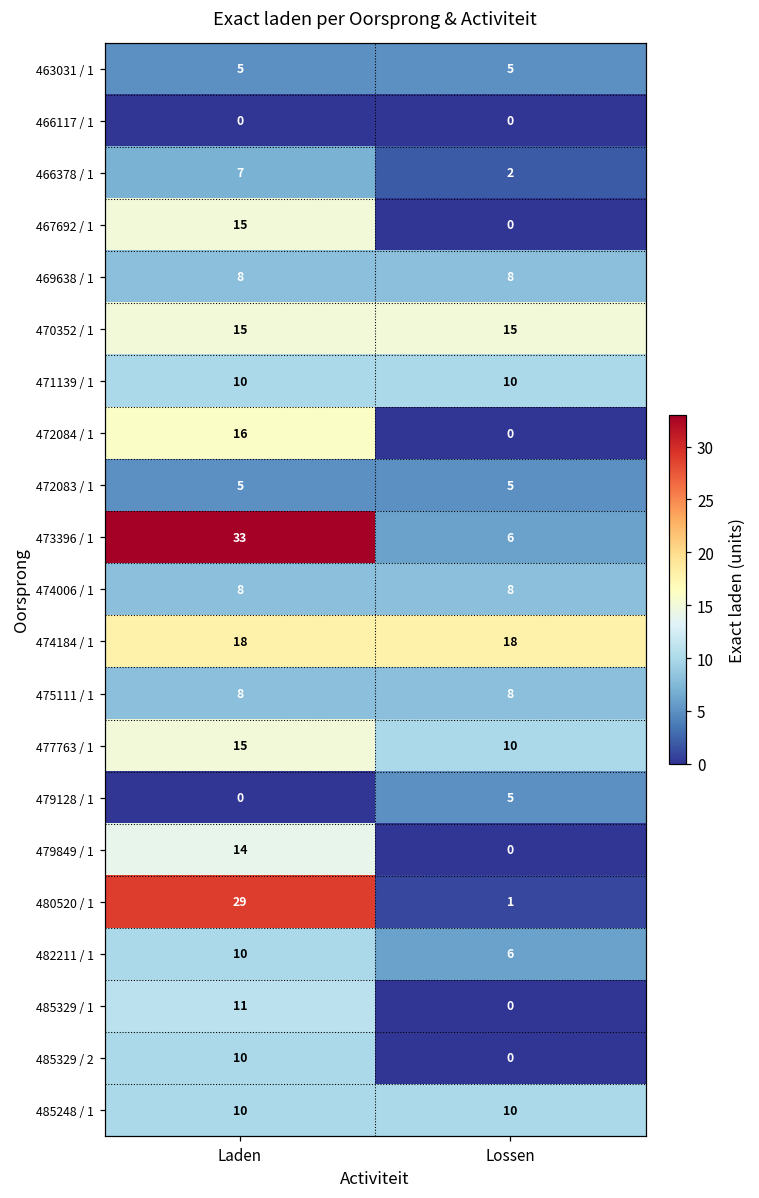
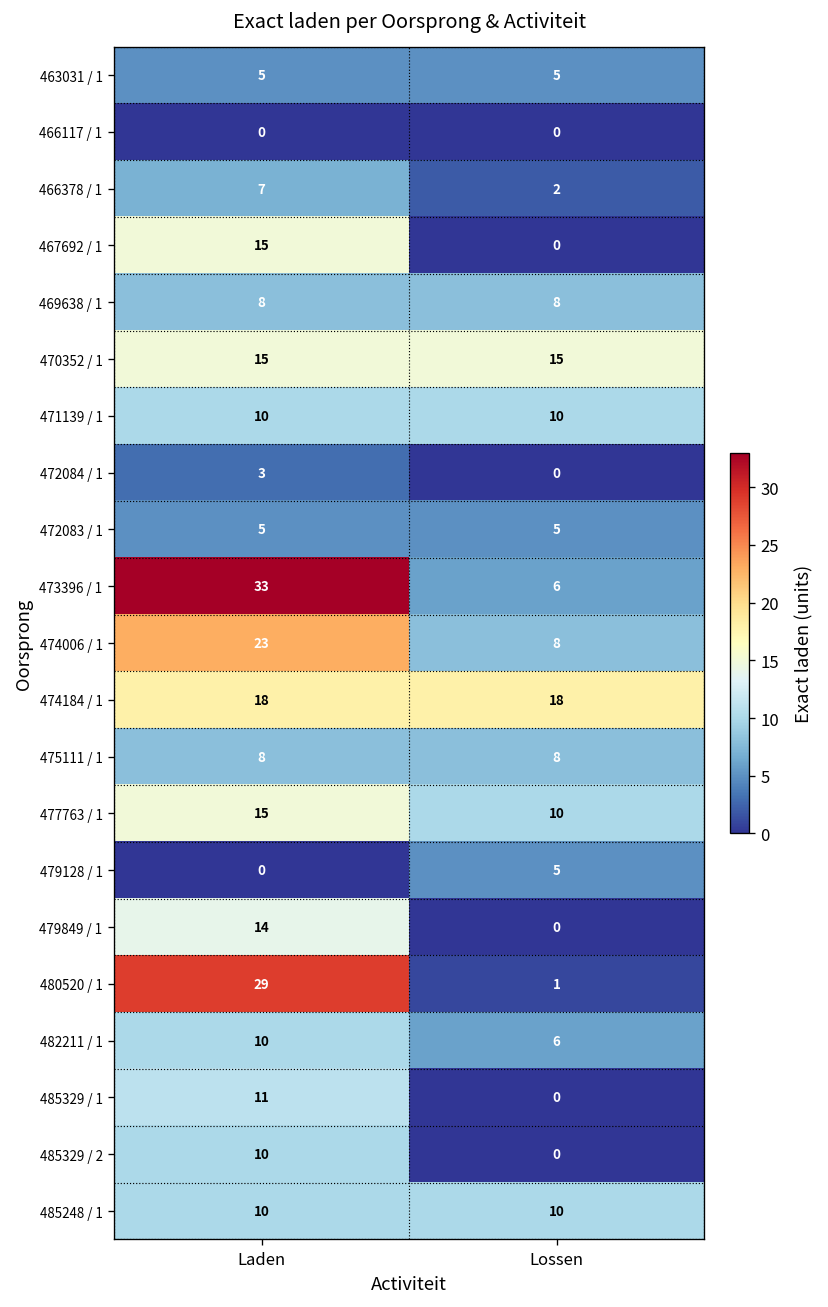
  {
    "463031 / 1": {
      "Laden": 5,
      "Lossen": 5
    },
    "466117 / 1": {
      "Laden": 0,
      "Lossen": 0
    },
    "466378 / 1": {
      "Laden": 7,
      "Lossen": 2
    },
    "467692 / 1": {
      "Laden": 15,
      "Lossen": 0
    },
    "469638 / 1": {
      "Laden": 8,
      "Lossen": 8
    },
    "470352 / 1": {
      "Laden": 15,
      "Lossen": 15
    },
    "471139 / 1": {
      "Laden": 10,
      "Lossen": 10
    },
    "472084 / 1": {
-     "Laden": 16,
+     "Laden": 3,
      "Lossen": 0
    },
    "472083 / 1": {
      "Laden": 5,
      "Lossen": 5
    },
    "473396 / 1": {
      "Laden": 33,
      "Lossen": 6
    },
    "474006 / 1": {
-     "Laden": 8,
+     "Laden": 23,
      "Lossen": 8
    },
    "474184 / 1": {
      "Laden": 18,
      "Lossen": 18
    },
    "475111 / 1": {
      "Laden": 8,
      "Lossen": 8
    },
    "477763 / 1": {
      "Laden": 15,
      "Lossen": 10
    },
    "479128 / 1": {
      "Laden": 0,
      "Lossen": 5
    },
    "479849 / 1": {
      "Laden": 14,
      "Lossen": 0
    },
    "480520 / 1": {
      "Laden": 29,
      "Lossen": 1
    },
    "482211 / 1": {
      "Laden": 10,
      "Lossen": 6
    },
    "485329 / 1": {
      "Laden": 11,
      "Lossen": 0
    },
    "485329 / 2": {
      "Laden": 10,
      "Lossen": 0
    },
    "485248 / 1": {
      "Laden": 10,
      "Lossen": 10
    }
  }
